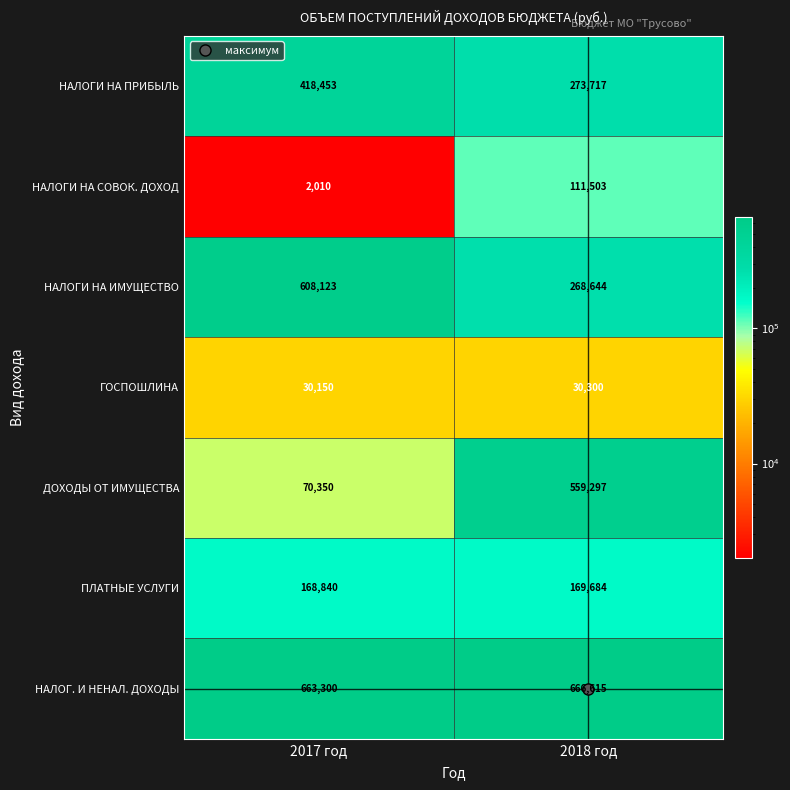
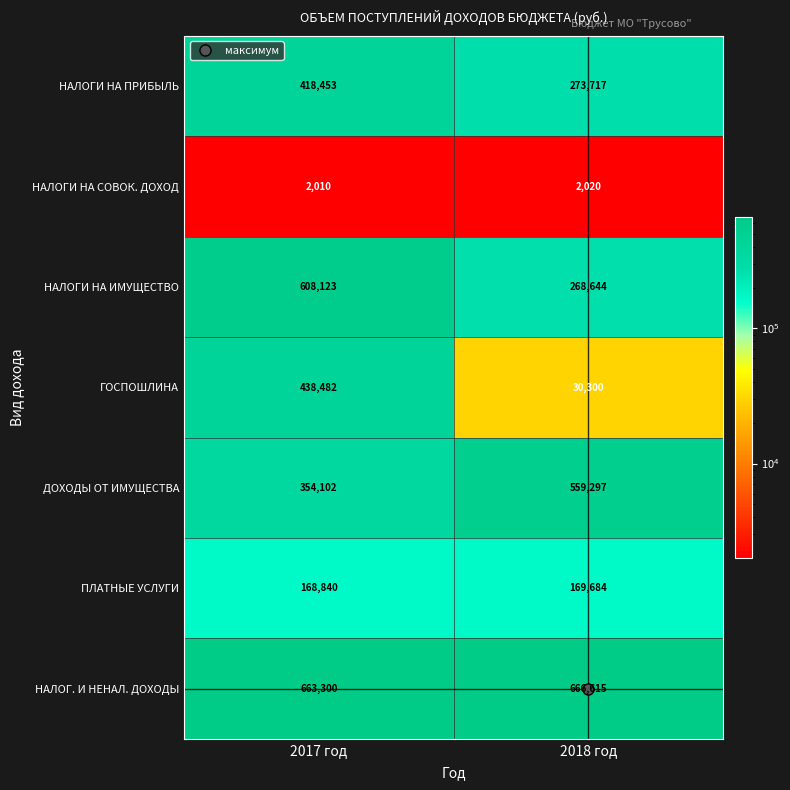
  {
    "НАЛОГИ НА ПРИБЫЛЬ": {
      "2017 год": "418,453",
      "2018 год": "273,717"
    },
    "НАЛОГИ НА СОВОК. ДОХОД": {
      "2017 год": "2,010",
-     "2018 год": "111,503"
+     "2018 год": "2,020"
    },
    "НАЛОГИ НА ИМУЩЕСТВО": {
      "2017 год": "608,123",
      "2018 год": "268,644"
    },
    "ГОСПОШЛИНА": {
-     "2017 год": "30,150",
+     "2017 год": "438,482",
      "2018 год": "30,300"
    },
    "ДОХОДЫ ОТ ИМУЩЕСТВА": {
-     "2017 год": "70,350",
+     "2017 год": "354,102",
      "2018 год": "559,297"
    },
    "ПЛАТНЫЕ УСЛУГИ": {
      "2017 год": "168,840",
      "2018 год": "169,684"
    },
    "НАЛОГ. И НЕНАЛ. ДОХОДЫ": {
      "2017 год": "663,300"
    }
  }
